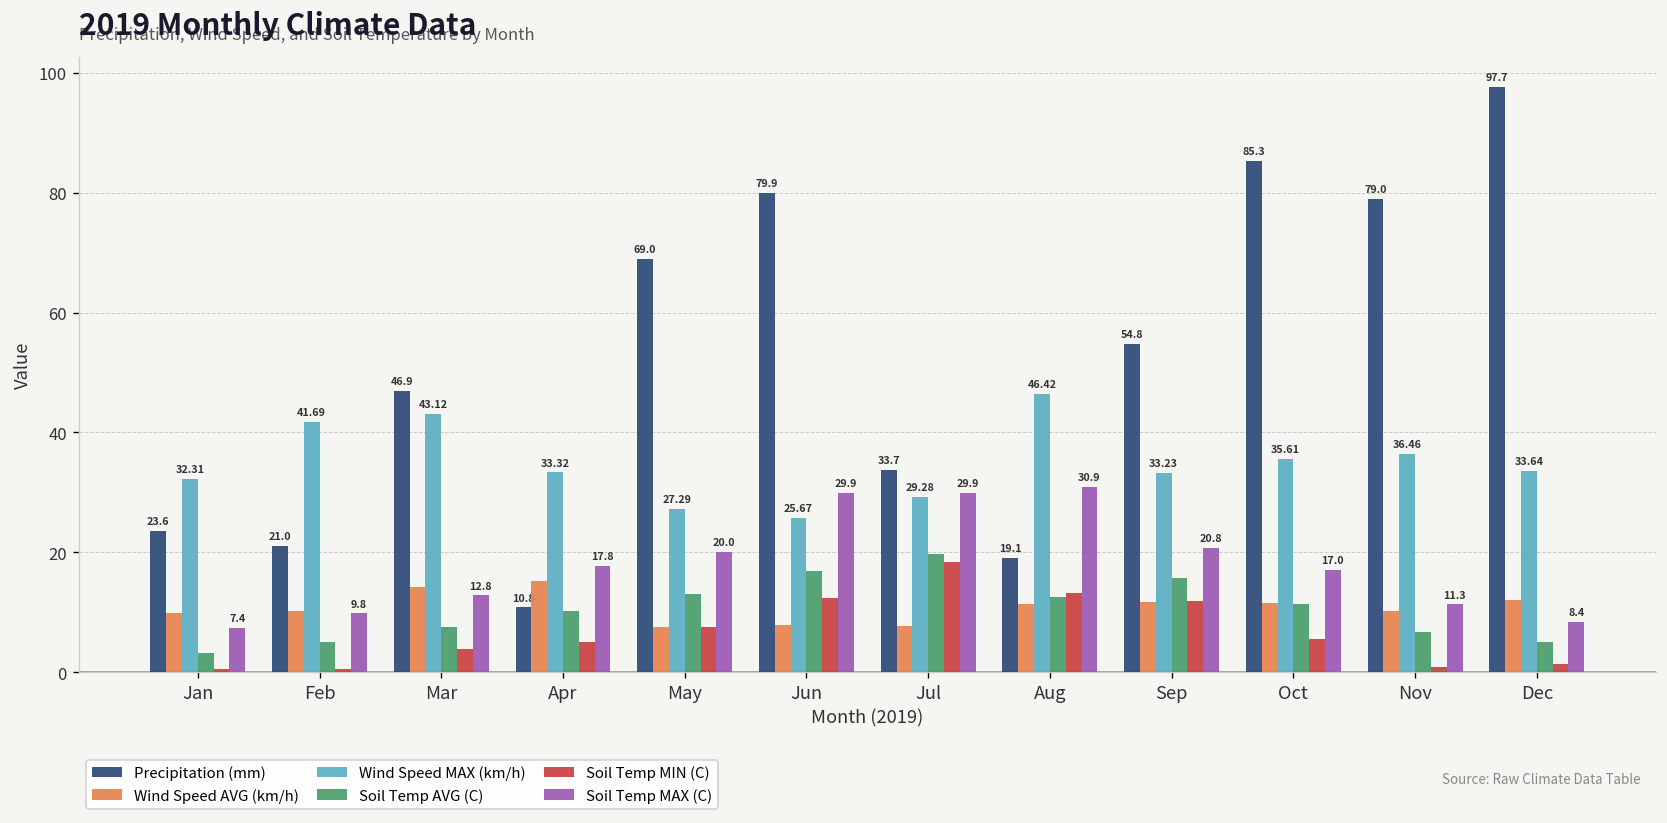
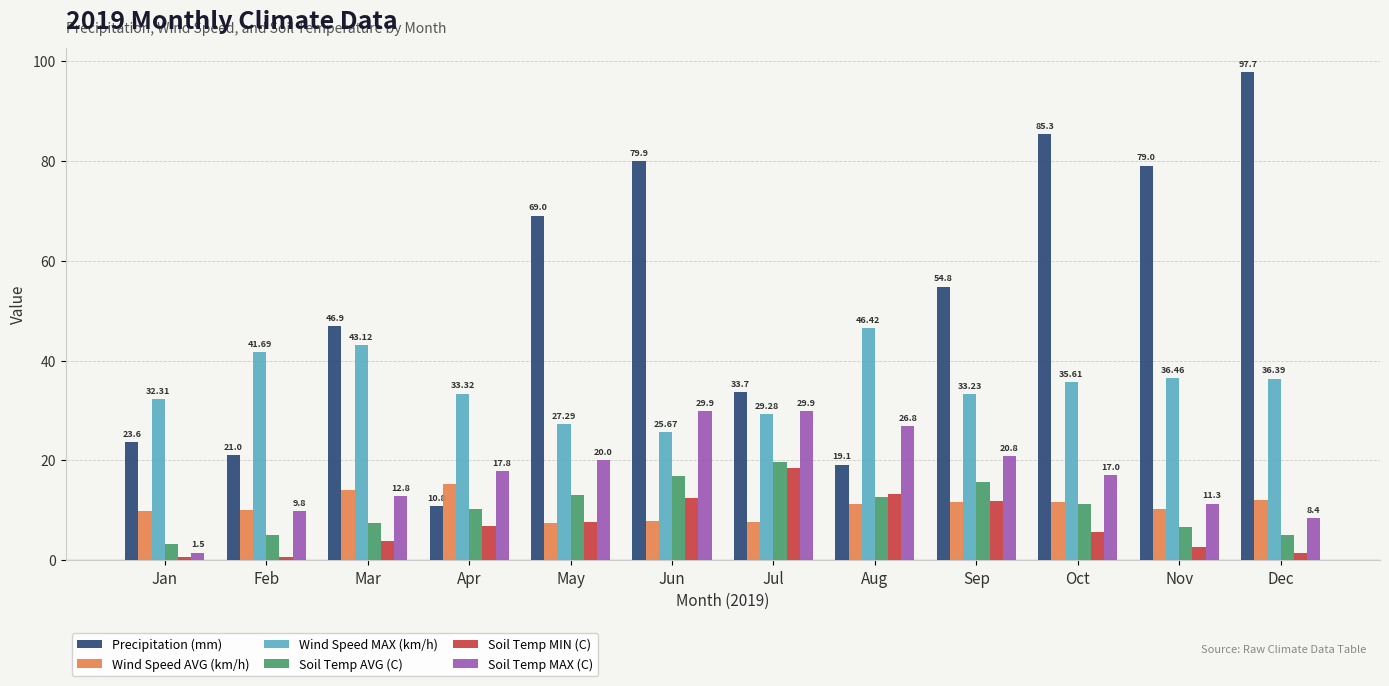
  {
    "Precipitation (mm)": {
      "Jan": 23.6,
      "Feb": 21.0,
      "Mar": 46.9,
      "Apr": 10.8,
      "May": 69.0,
      "Jun": 79.9,
      "Jul": 33.7,
      "Aug": 19.1,
      "Sep": 54.8,
      "Oct": 85.3,
      "Nov": 79.0,
      "Dec": 97.7
    },
    "Wind Speed AVG (km/h)": {
      "Jan": 10,
      "Feb": 10,
      "Mar": 14,
      "Apr": 15,
      "May": 7,
      "Jun": 8,
      "Jul": 8,
      "Aug": 11,
      "Sep": 12,
      "Oct": 12,
      "Nov": 10,
      "Dec": 12
    },
    "Wind Speed MAX (km/h)": {
      "Jan": 32.31,
      "Feb": 41.69,
      "Mar": 43.12,
      "Apr": 33.32,
      "May": 27.29,
      "Jun": 25.67,
      "Jul": 29.28,
      "Aug": 46.42,
      "Sep": 33.23,
      "Oct": 35.61,
      "Nov": 36.46,
-     "Dec": 33.64
+     "Dec": 36.39
    },
    "Soil Temp AVG (C)": {
      "Jan": 3,
      "Feb": 5,
      "Mar": 8,
      "Apr": 10,
      "May": 13,
      "Jun": 17,
      "Jul": 20,
      "Aug": 13,
      "Sep": 16,
      "Oct": 11,
      "Nov": 7,
      "Dec": 5
    },
    "Soil Temp MIN (C)": {
      "Jan": 1,
      "Feb": 1,
      "Mar": 4,
-     "Apr": 5,
+     "Apr": 7,
      "May": 8,
      "Jun": 12,
      "Jul": 18,
      "Aug": 13,
      "Sep": 12,
      "Oct": 6,
-     "Nov": 1,
+     "Nov": 3,
      "Dec": 1
    },
    "Soil Temp MAX (C)": {
-     "Jan": 7.4,
+     "Jan": 1.5,
      "Feb": 9.8,
      "Mar": 12.8,
      "Apr": 17.8,
      "May": 20.0,
      "Jun": 29.9,
      "Jul": 29.9,
-     "Aug": 30.9,
+     "Aug": 26.8,
      "Sep": 20.8,
      "Oct": 17.0,
      "Nov": 11.3,
      "Dec": 8.4
    }
  }
